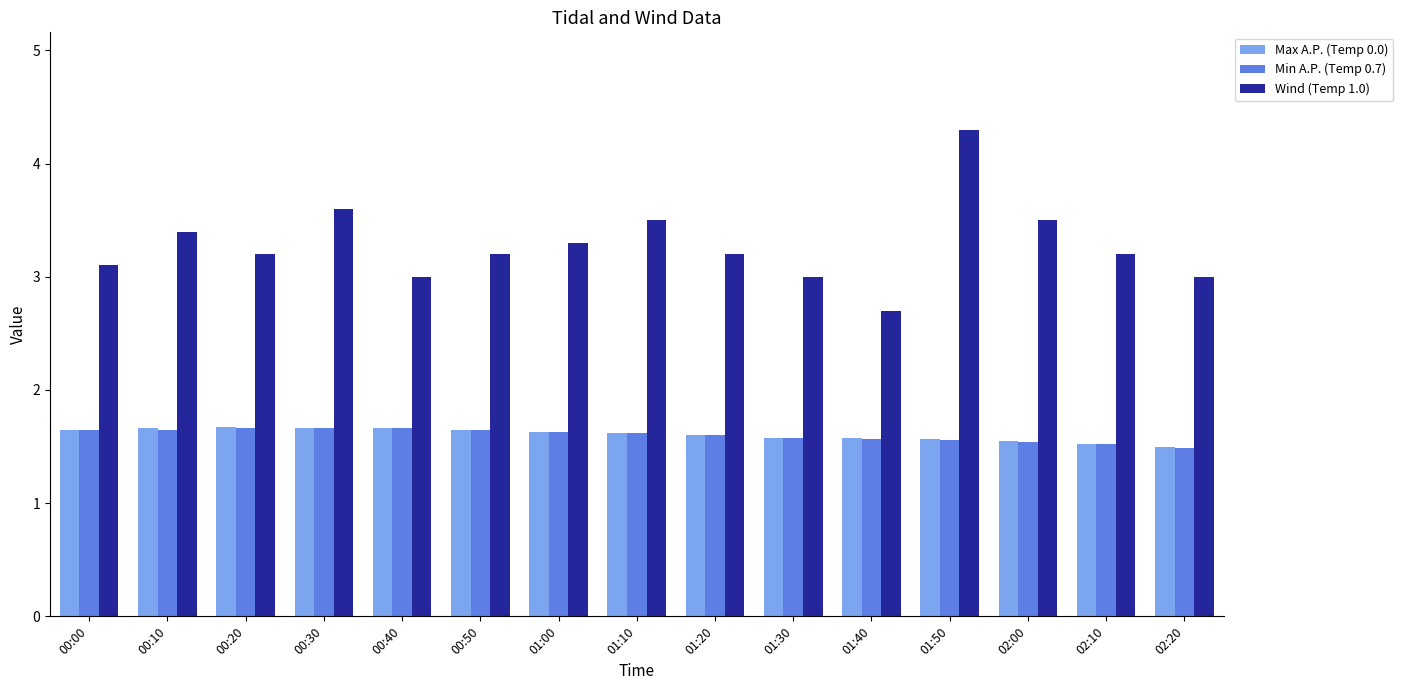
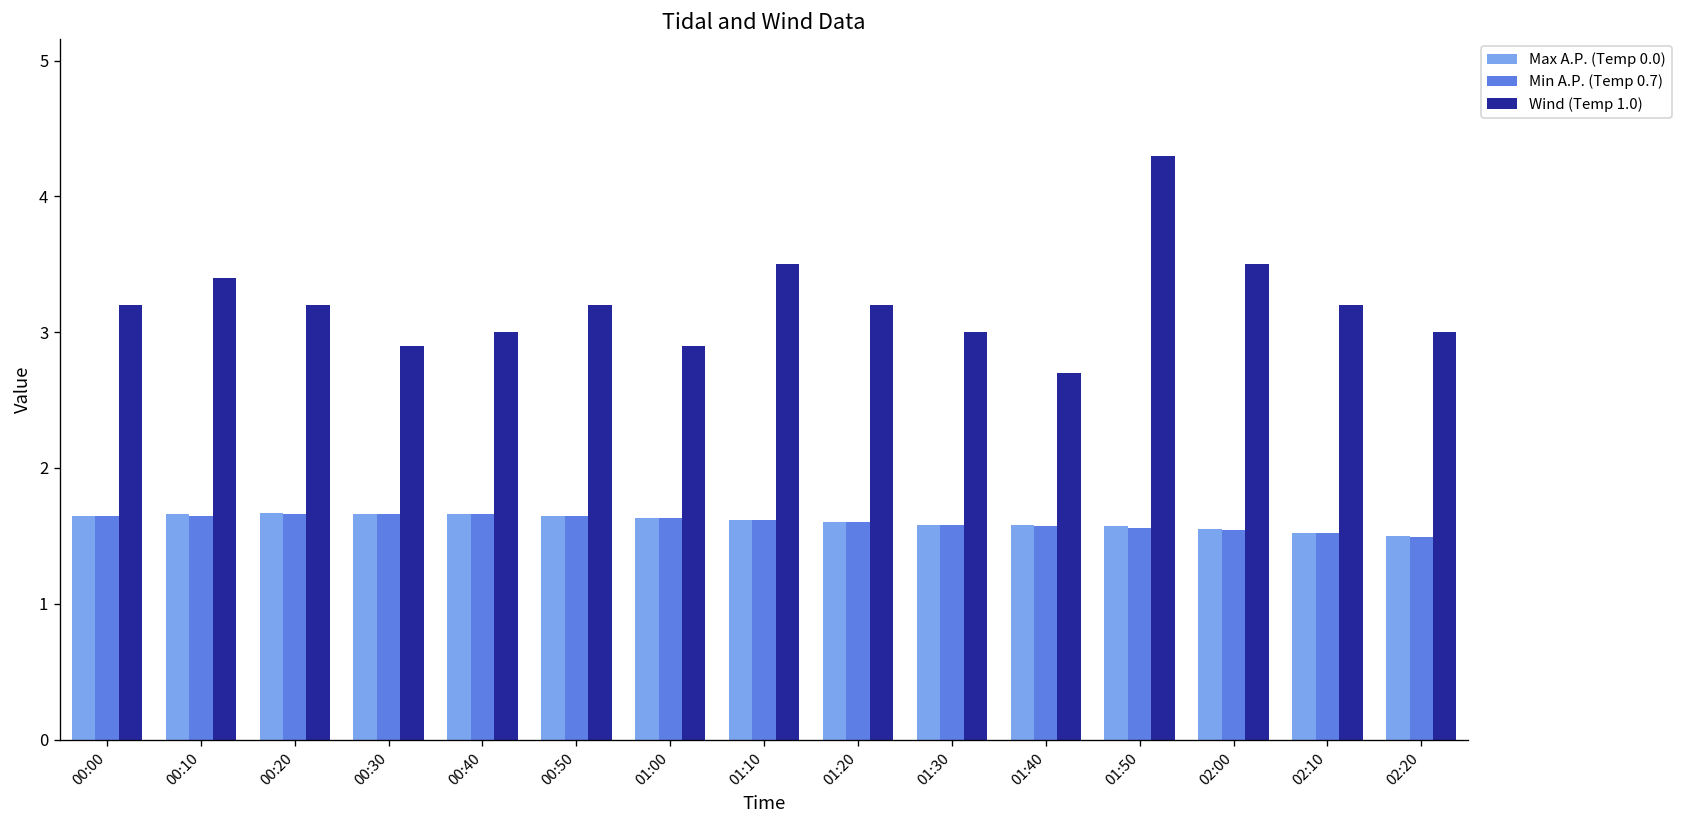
  {
    "Wind (Temp 1.0)": {
-     "00:00": 3.1,
+     "00:00": 3.2,
      "00:10": 3.4,
      "00:20": 3.2,
-     "00:30": 3.6,
+     "00:30": 2.9,
      "00:40": 3.0,
      "00:50": 3.2,
-     "01:00": 3.3,
+     "01:00": 2.9,
      "01:10": 3.5,
      "01:20": 3.2,
      "01:30": 3.0,
      "01:40": 2.7,
      "01:50": 4.3,
      "02:00": 3.5,
      "02:10": 3.2,
      "02:20": 3.0
    }
  }
